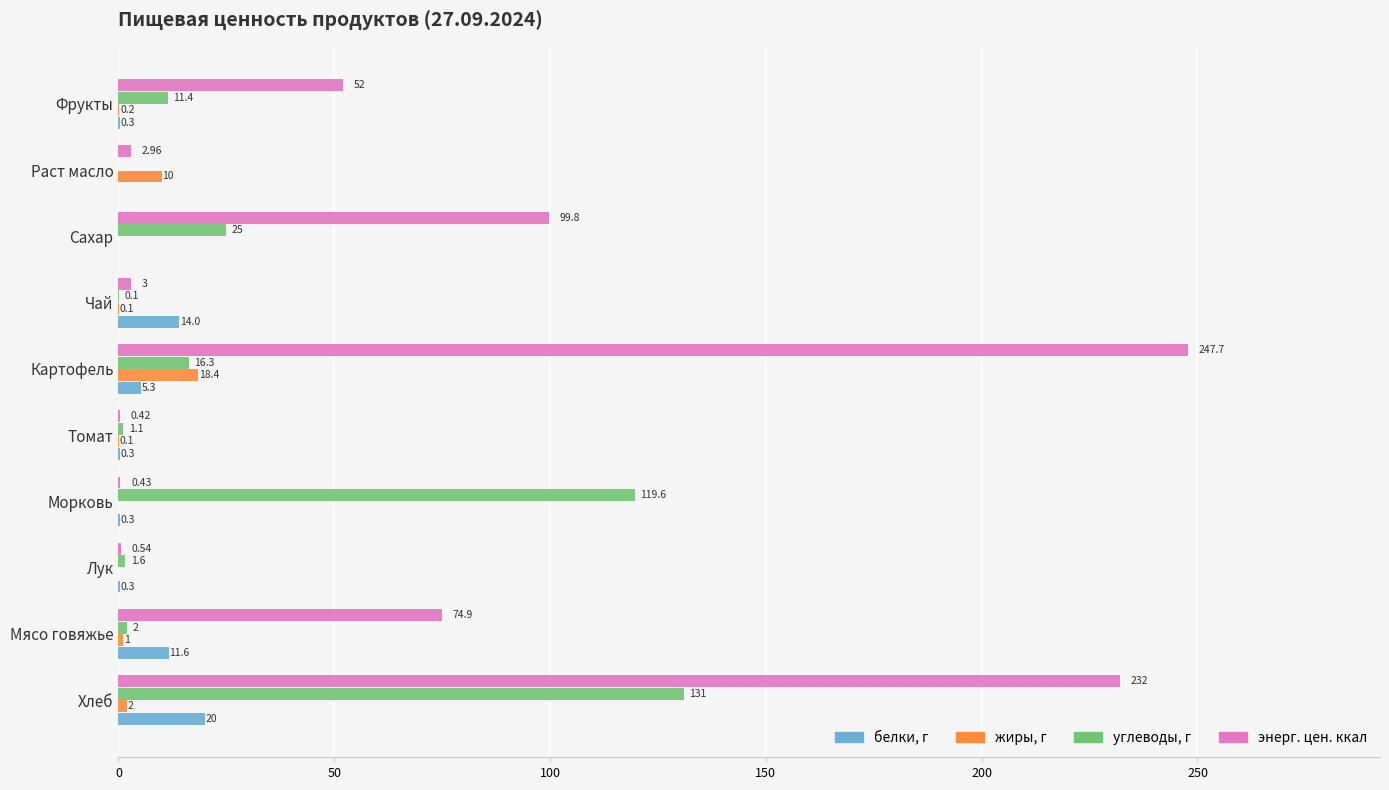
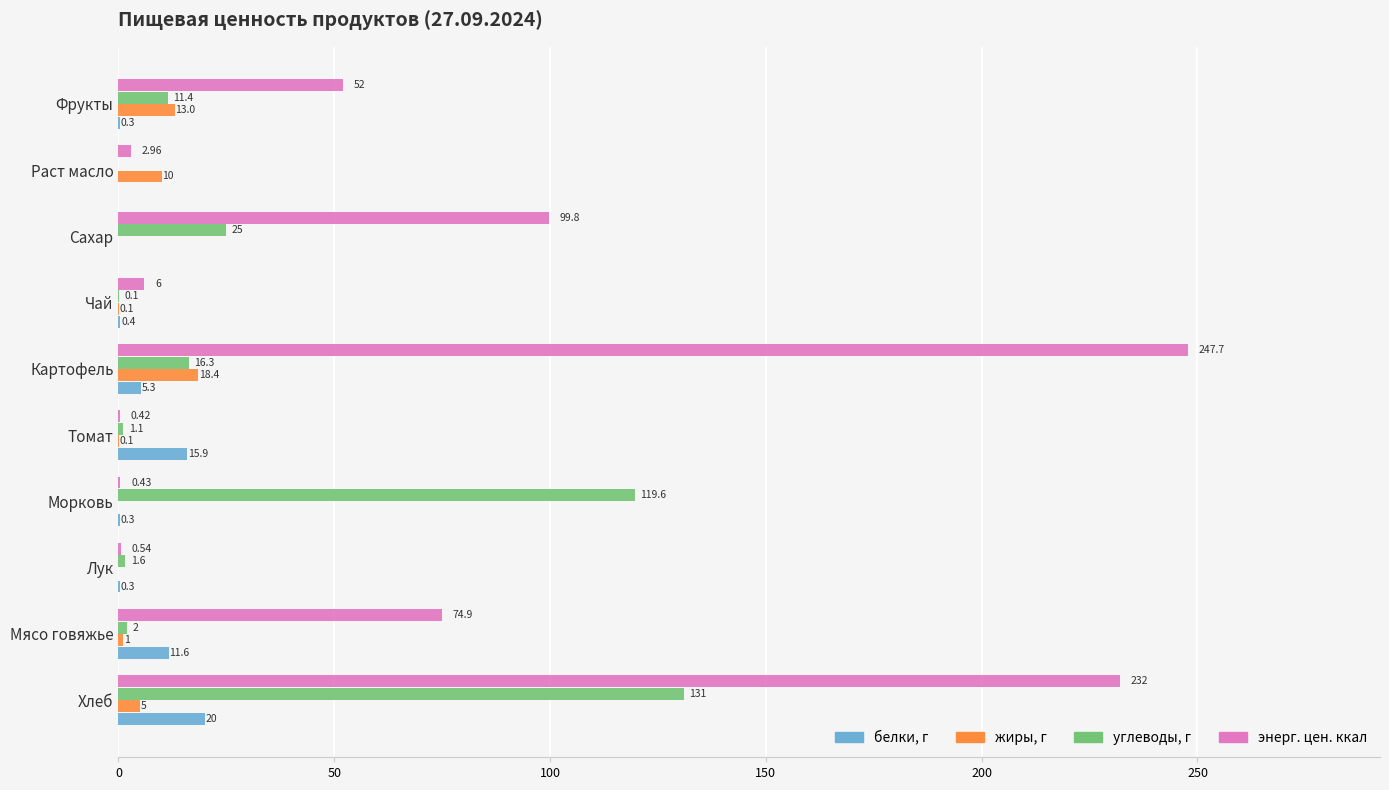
  {
    "белки, г": {
      "Фрукты": 0.3,
-     "Чай": 14.0,
+     "Чай": 0.4,
      "Картофель": 5.3,
-     "Томат": 0.3,
+     "Томат": 15.9,
      "Морковь": 0.3,
      "Лук": 0.3,
      "Мясо говяжье": 11.6,
      "Хлеб": 20
    },
    "жиры, г": {
-     "Фрукты": 0.2,
+     "Фрукты": 13.0,
      "Раст масло": 10,
      "Чай": 0.1,
      "Картофель": 18.4,
      "Томат": 0.1,
      "Мясо говяжье": 1,
-     "Хлеб": 2
+     "Хлеб": 5
    },
    "углеводы, г": {
      "Фрукты": 11.4,
      "Сахар": 25,
      "Чай": 0.1,
      "Картофель": 16.3,
      "Томат": 1.1,
      "Морковь": 119.6,
      "Лук": 1.6,
      "Мясо говяжье": 2,
      "Хлеб": 131
    },
    "энерг. цен. ккал": {
      "Фрукты": 52,
      "Раст масло": 2.96,
      "Сахар": 99.8,
-     "Чай": 3,
+     "Чай": 6,
      "Картофель": 247.7,
      "Томат": 0.42,
      "Морковь": 0.43,
      "Лук": 0.54,
      "Мясо говяжье": 74.9,
      "Хлеб": 232
    }
  }
